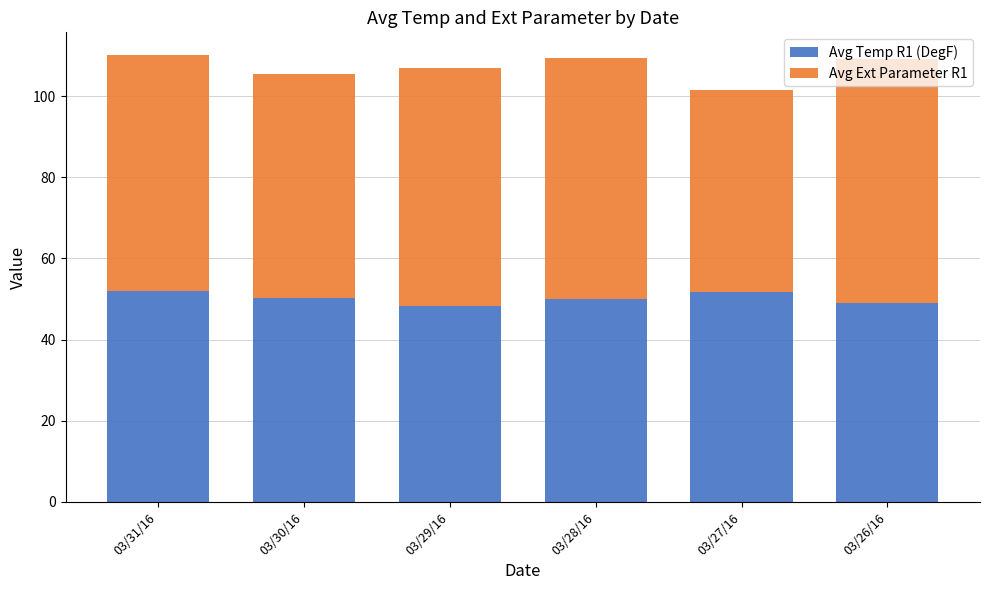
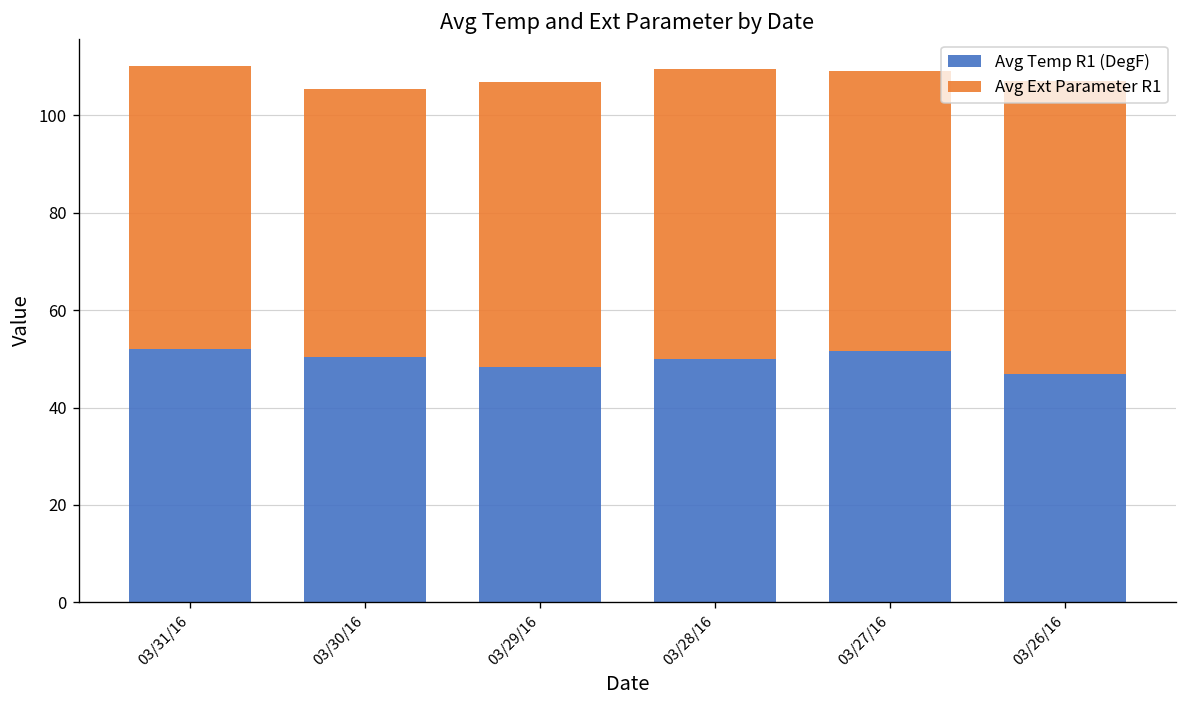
  {
    "Avg Temp R1 (DegF)": {
      "03/31/16": 52,
      "03/30/16": 50,
      "03/29/16": 48,
      "03/28/16": 50,
      "03/27/16": 52,
-     "03/26/16": 49
+     "03/26/16": 47
    },
    "Avg Ext Parameter R1": {
      "03/31/16": 58,
      "03/30/16": 55,
      "03/29/16": 59,
      "03/28/16": 60,
-     "03/27/16": 50
+     "03/27/16": 57
    }
  }
